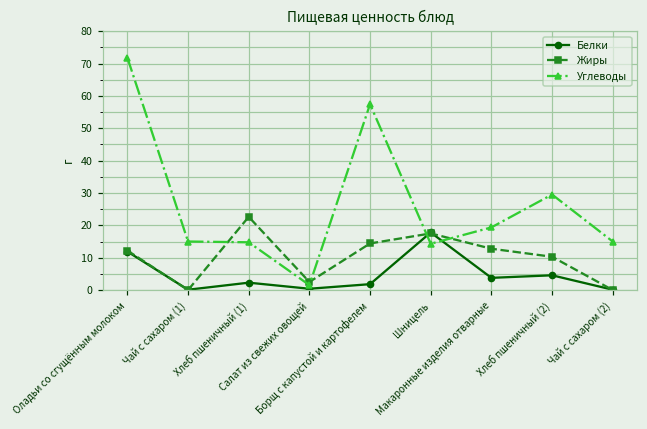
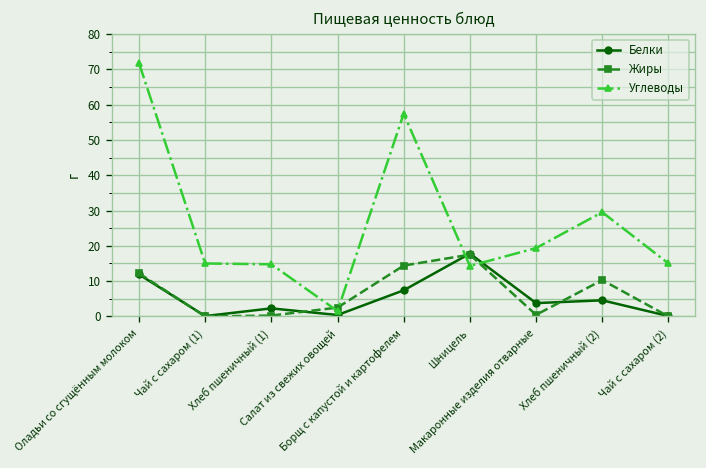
  {
    "Белки": {
      "Хлеб пшеничный (1)": 2,
      "Салат из свежих овощей": 0,
-     "Борщ с капустой и картофелем": 2,
+     "Борщ с капустой и картофелем": 7,
      "Макаронные изделия отварные": 4,
      "Хлеб пшеничный (2)": 5
    },
    "Жиры": {
-     "Хлеб пшеничный (1)": 23,
+     "Хлеб пшеничный (1)": 0,
      "Салат из свежих овощей": 3,
      "Борщ с капустой и картофелем": 14,
-     "Макаронные изделия отварные": 13,
+     "Макаронные изделия отварные": 0,
      "Хлеб пшеничный (2)": 10
    },
    "Углеводы": {
      "Оладьи со сгущённым молоком": 72,
      "Чай с сахаром (1)": 15,
      "Хлеб пшеничный (1)": 15,
      "Салат из свежих овощей": 2,
      "Борщ с капустой и картофелем": 57,
      "Шницель": 14,
      "Макаронные изделия отварные": 19,
      "Хлеб пшеничный (2)": 30,
      "Чай с сахаром (2)": 15
    }
  }
